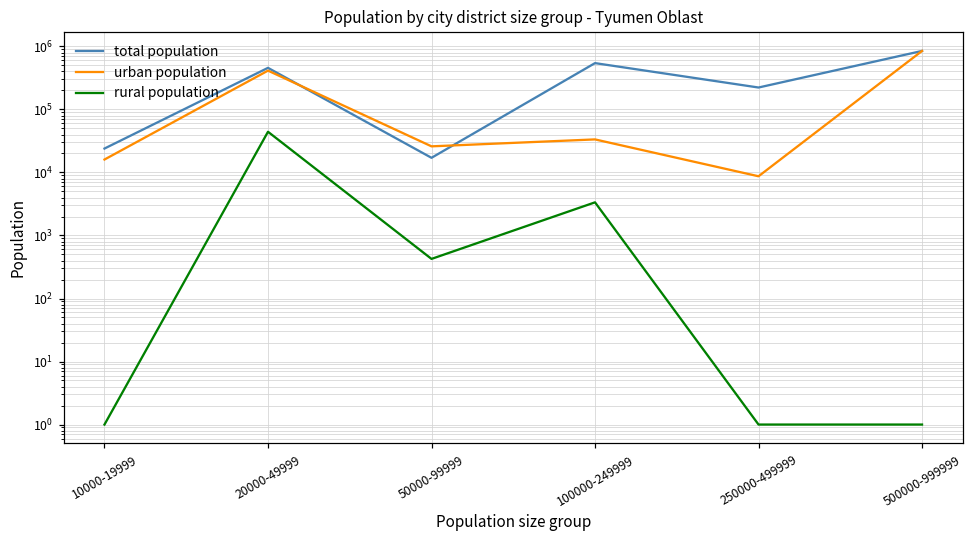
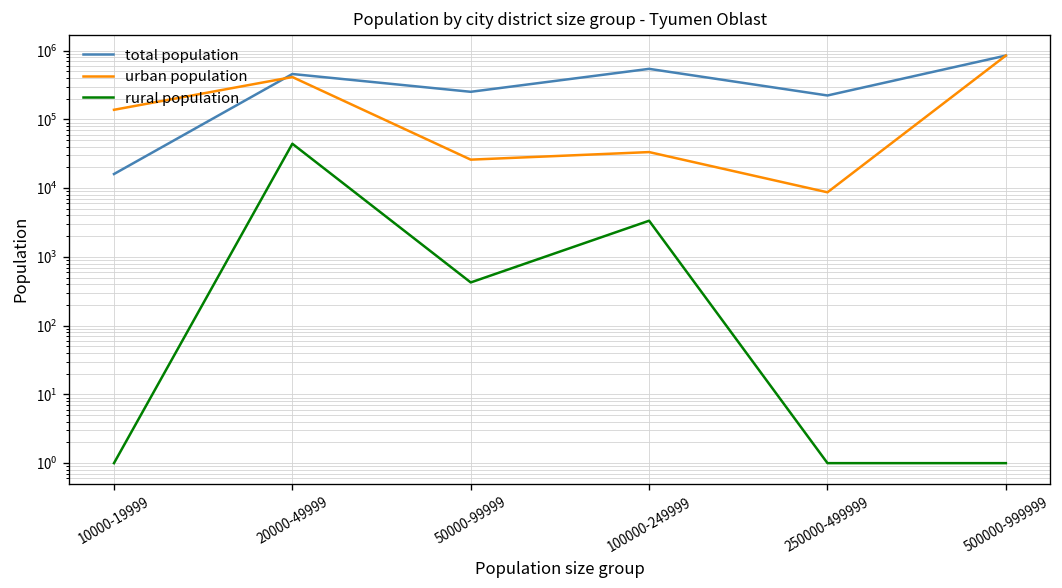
  {
    "total population": {
-     "10000-19999": 24000,
-     "50000-99999": 17000,
+     "10000-19999": 16000,
+     "50000-99999": 300000,
      "100000-249999": 500000,
      "250000-499999": 220000
    },
    "urban population": {
-     "10000-19999": 16000,
+     "10000-19999": 140000,
      "50000-99999": 30000,
      "100000-249999": 30000,
      "250000-499999": 9000
    },
    "rural population": {
      "10000-19999": 1,
      "20000-49999": 40000,
      "50000-99999": 400,
      "100000-249999": 3000,
      "250000-499999": 1,
      "500000-999999": 1
    }
  }
